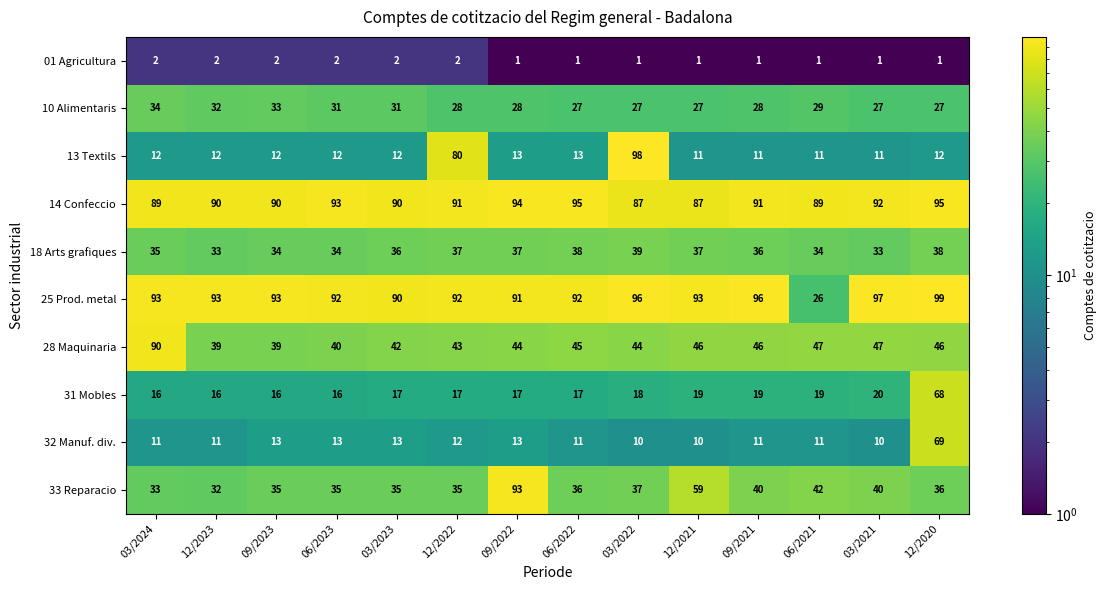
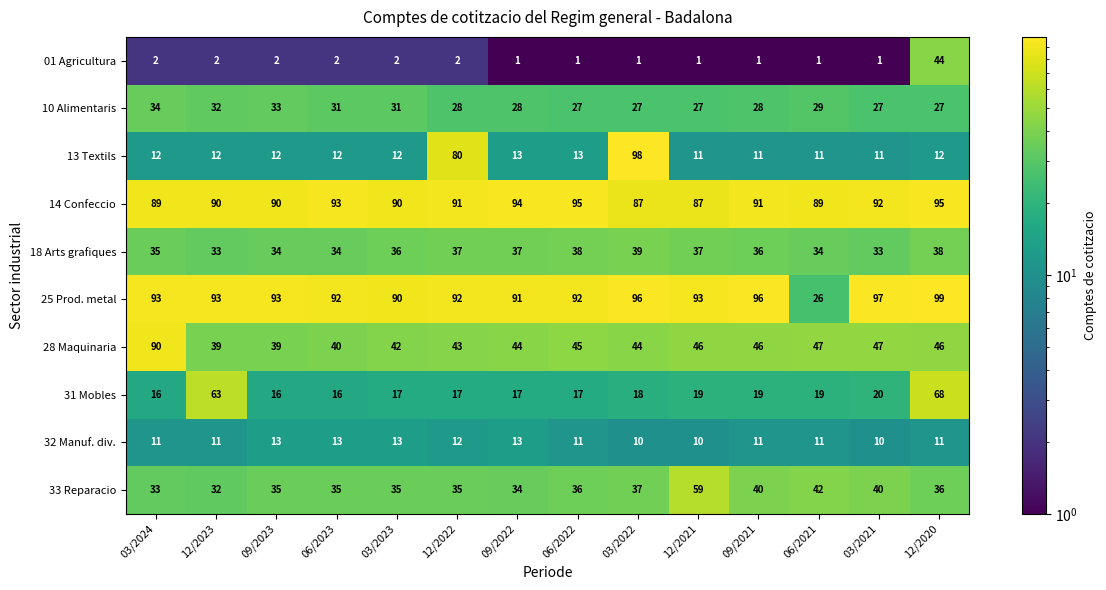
  {
    "01 Agricultura": {
      "03/2024": 2,
      "12/2023": 2,
      "09/2023": 2,
      "06/2023": 2,
      "03/2023": 2,
      "12/2022": 2,
      "09/2022": 1,
      "06/2022": 1,
      "03/2022": 1,
      "12/2021": 1,
      "09/2021": 1,
      "06/2021": 1,
      "03/2021": 1,
-     "12/2020": 1
+     "12/2020": 44
    },
    "10 Alimentaris": {
      "03/2024": 34,
      "12/2023": 32,
      "09/2023": 33,
      "06/2023": 31,
      "03/2023": 31,
      "12/2022": 28,
      "09/2022": 28,
      "06/2022": 27,
      "03/2022": 27,
      "12/2021": 27,
      "09/2021": 28,
      "06/2021": 29,
      "03/2021": 27,
      "12/2020": 27
    },
    "13 Textils": {
      "03/2024": 12,
      "12/2023": 12,
      "09/2023": 12,
      "06/2023": 12,
      "03/2023": 12,
      "12/2022": 80,
      "09/2022": 13,
      "06/2022": 13,
      "03/2022": 98,
      "12/2021": 11,
      "09/2021": 11,
      "06/2021": 11,
      "03/2021": 11,
      "12/2020": 12
    },
    "14 Confeccio": {
      "03/2024": 89,
      "12/2023": 90,
      "09/2023": 90,
      "06/2023": 93,
      "03/2023": 90,
      "12/2022": 91,
      "09/2022": 94,
      "06/2022": 95,
      "03/2022": 87,
      "12/2021": 87,
      "09/2021": 91,
      "06/2021": 89,
      "03/2021": 92,
      "12/2020": 95
    },
    "18 Arts grafiques": {
      "03/2024": 35,
      "12/2023": 33,
      "09/2023": 34,
      "06/2023": 34,
      "03/2023": 36,
      "12/2022": 37,
      "09/2022": 37,
      "06/2022": 38,
      "03/2022": 39,
      "12/2021": 37,
      "09/2021": 36,
      "06/2021": 34,
      "03/2021": 33,
      "12/2020": 38
    },
    "25 Prod. metal": {
      "03/2024": 93,
      "12/2023": 93,
      "09/2023": 93,
      "06/2023": 92,
      "03/2023": 90,
      "12/2022": 92,
      "09/2022": 91,
      "06/2022": 92,
      "03/2022": 96,
      "12/2021": 93,
      "09/2021": 96,
      "06/2021": 26,
      "03/2021": 97,
      "12/2020": 99
    },
    "28 Maquinaria": {
      "03/2024": 90,
      "12/2023": 39,
      "09/2023": 39,
      "06/2023": 40,
      "03/2023": 42,
      "12/2022": 43,
      "09/2022": 44,
      "06/2022": 45,
      "03/2022": 44,
      "12/2021": 46,
      "09/2021": 46,
      "06/2021": 47,
      "03/2021": 47,
      "12/2020": 46
    },
    "31 Mobles": {
      "03/2024": 16,
-     "12/2023": 16,
+     "12/2023": 63,
      "09/2023": 16,
      "06/2023": 16,
      "03/2023": 17,
      "12/2022": 17,
      "09/2022": 17,
      "06/2022": 17,
      "03/2022": 18,
      "12/2021": 19,
      "09/2021": 19,
      "06/2021": 19,
      "03/2021": 20,
      "12/2020": 68
    },
    "32 Manuf. div.": {
      "03/2024": 11,
      "12/2023": 11,
      "09/2023": 13,
      "06/2023": 13,
      "03/2023": 13,
      "12/2022": 12,
      "09/2022": 13,
      "06/2022": 11,
      "03/2022": 10,
      "12/2021": 10,
      "09/2021": 11,
      "06/2021": 11,
      "03/2021": 10,
-     "12/2020": 69
+     "12/2020": 11
    },
    "33 Reparacio": {
      "03/2024": 33,
      "12/2023": 32,
      "09/2023": 35,
      "06/2023": 35,
      "03/2023": 35,
      "12/2022": 35,
-     "09/2022": 93,
+     "09/2022": 34,
      "06/2022": 36,
      "03/2022": 37,
      "12/2021": 59,
      "09/2021": 40,
      "06/2021": 42,
      "03/2021": 40,
      "12/2020": 36
    }
  }
